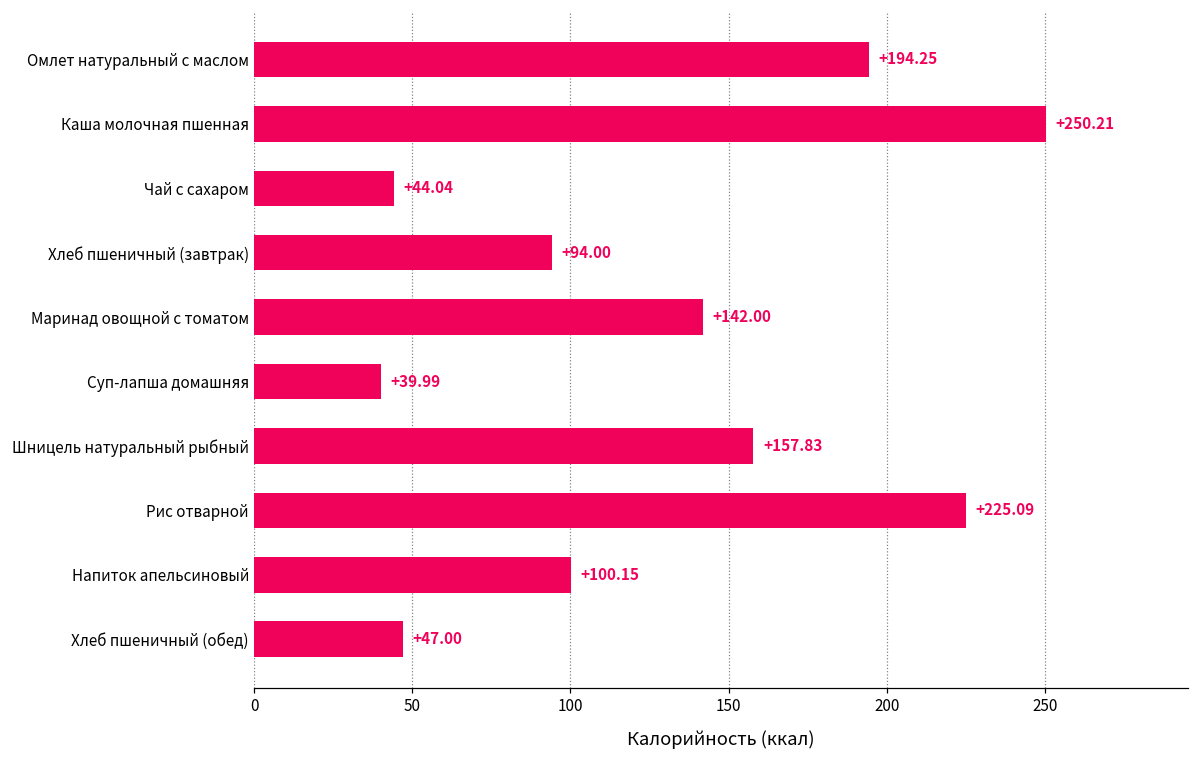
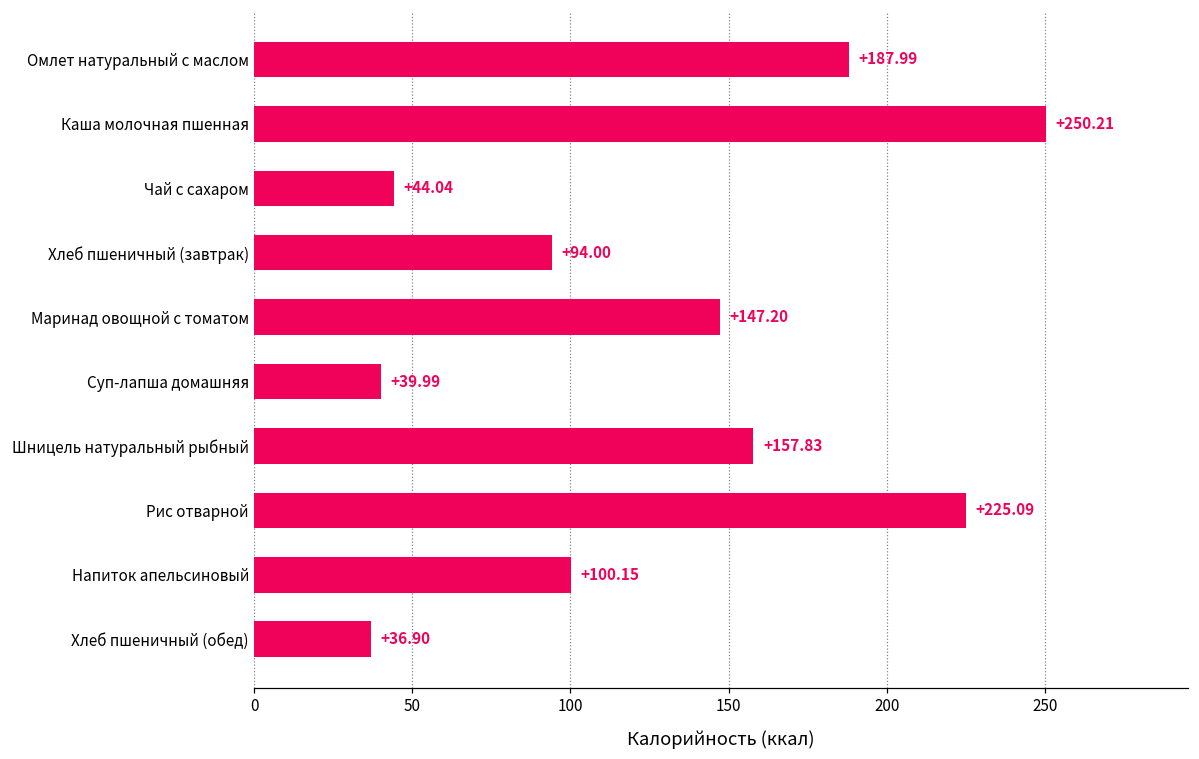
  {
-   "Омлет натуральный с маслом": "+194.25",
+   "Омлет натуральный с маслом": "+187.99",
    "Каша молочная пшенная": "+250.21",
    "Чай с сахаром": "+44.04",
    "Хлеб пшеничный (завтрак)": "+94.00",
-   "Маринад овощной с томатом": "+142.00",
+   "Маринад овощной с томатом": "+147.20",
    "Суп-лапша домашняя": "+39.99",
    "Шницель натуральный рыбный": "+157.83",
    "Рис отварной": "+225.09",
    "Напиток апельсиновый": "+100.15",
-   "Хлеб пшеничный (обед)": "+47.00"
+   "Хлеб пшеничный (обед)": "+36.90"
  }
